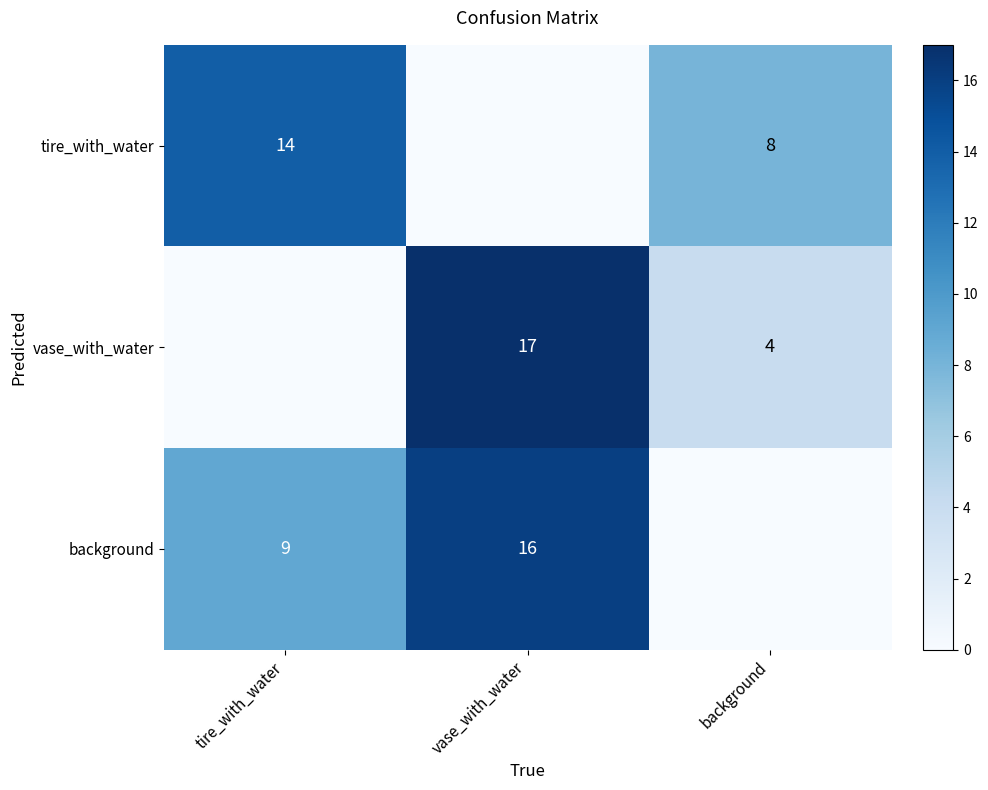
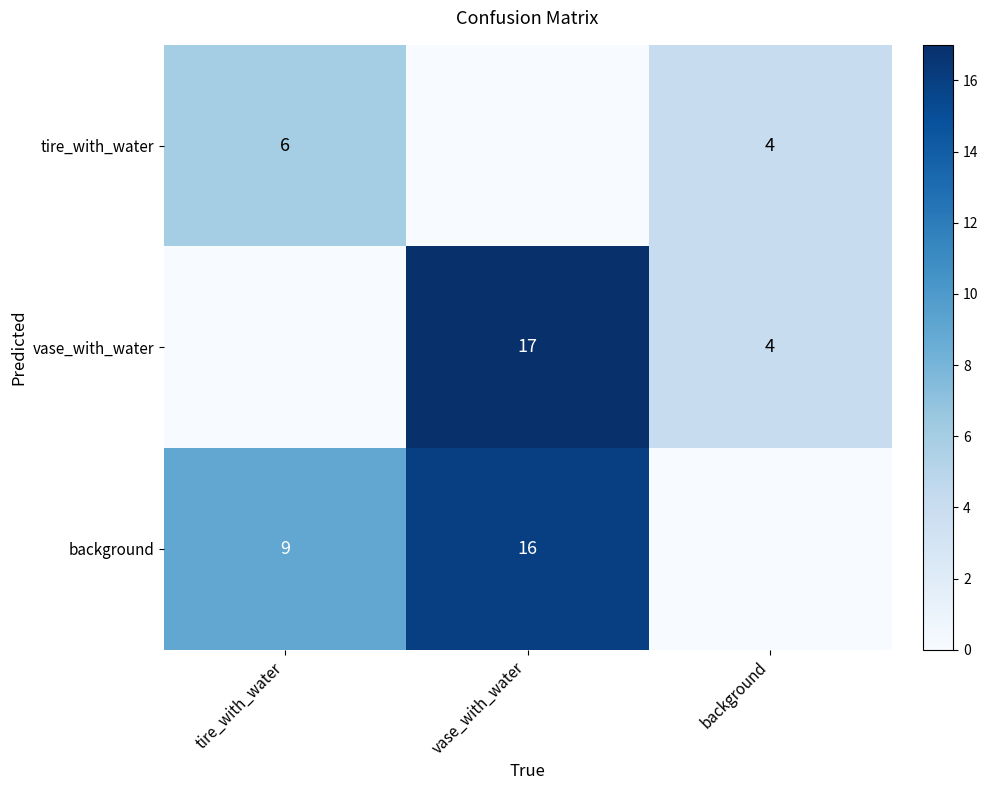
  {
    "tire_with_water": {
-     "tire_with_water": 14,
-     "background": 8
+     "tire_with_water": 6,
+     "background": 4
    },
    "vase_with_water": {
      "vase_with_water": 17,
      "background": 4
    },
    "background": {
      "tire_with_water": 9,
      "vase_with_water": 16
    }
  }
